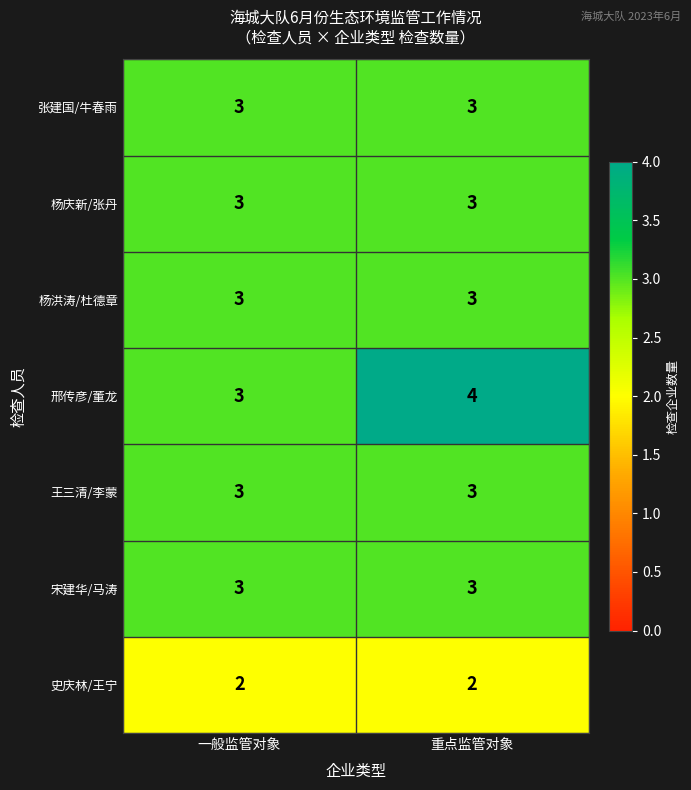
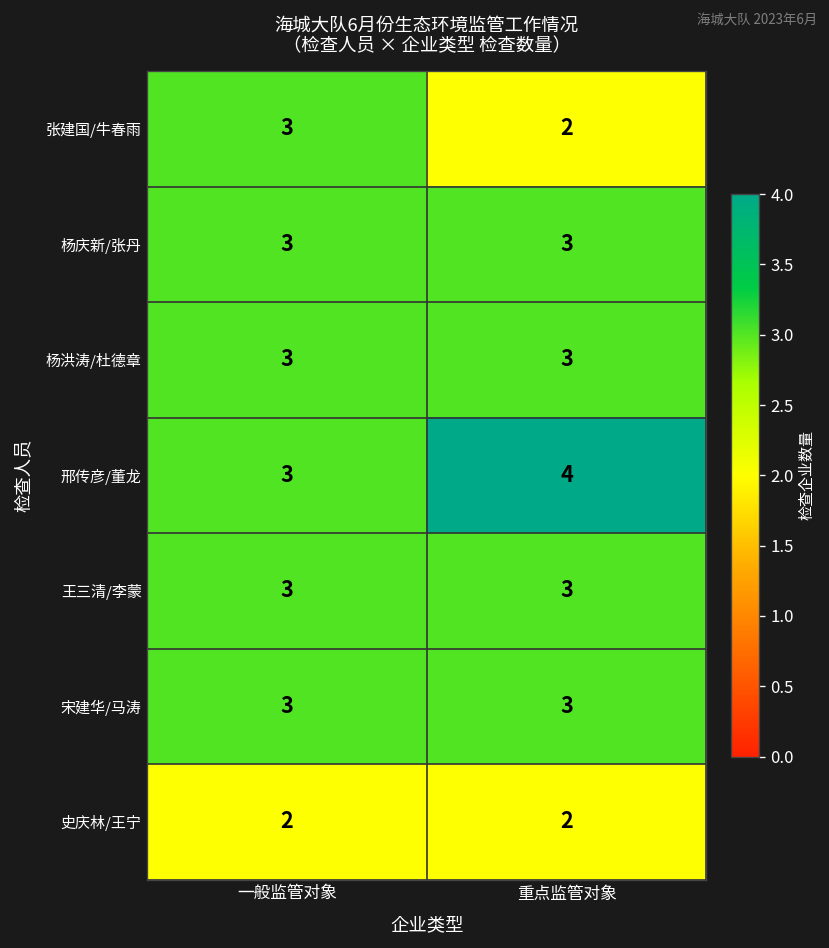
  {
    "张建国/牛春雨": {
      "一般监管对象": 3,
-     "重点监管对象": 3
+     "重点监管对象": 2
    },
    "杨庆新/张丹": {
      "一般监管对象": 3,
      "重点监管对象": 3
    },
    "杨洪涛/杜德章": {
      "一般监管对象": 3,
      "重点监管对象": 3
    },
    "邢传彦/董龙": {
      "一般监管对象": 3,
      "重点监管对象": 4
    },
    "王三清/李蒙": {
      "一般监管对象": 3,
      "重点监管对象": 3
    },
    "宋建华/马涛": {
      "一般监管对象": 3,
      "重点监管对象": 3
    },
    "史庆林/王宁": {
      "一般监管对象": 2,
      "重点监管对象": 2
    }
  }
